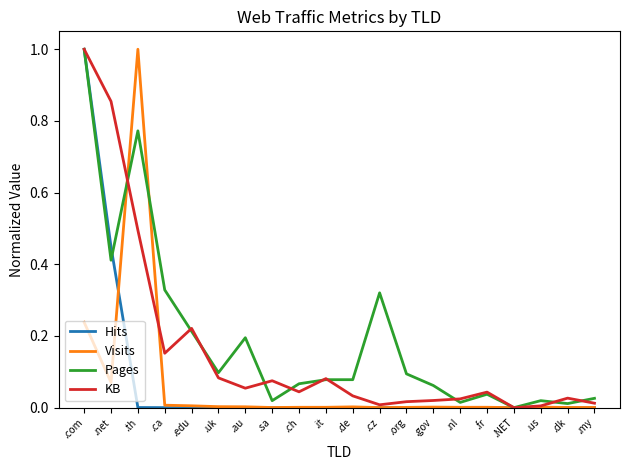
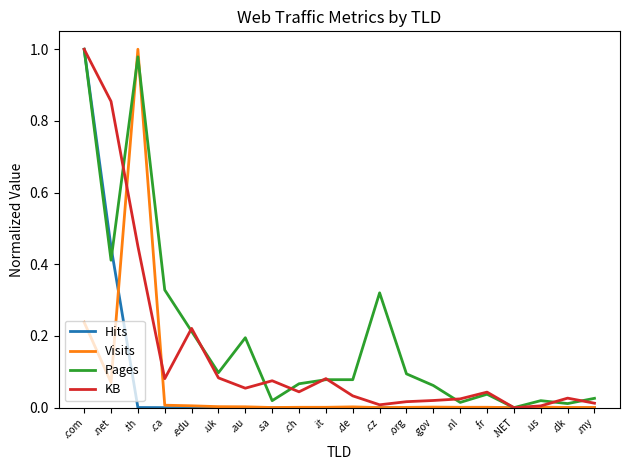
  {
    "Hits": {
      ".net": 0.45,
      ".th": 0.00
    },
    "Visits": {
      ".th": 1.00
    },
    "Pages": {
      ".net": 0.41,
-     ".th": 0.77,
+     ".th": 0.98,
      ".ca": 0.33,
      ".edu": 0.21,
      ".uk": 0.10,
      ".au": 0.20,
      ".sa": 0.02,
      ".ch": 0.07,
      ".de": 0.08,
      ".cz": 0.32,
      ".org": 0.09,
      ".gov": 0.06,
      ".nl": 0.01,
      ".us": 0.02,
      ".dk": 0.01,
      ".my": 0.03
    },
    "KB": {
      ".net": 0.85,
-     ".th": 0.50,
-     ".ca": 0.15,
+     ".th": 0.45,
+     ".ca": 0.08,
      ".edu": 0.22,
      ".uk": 0.08,
      ".au": 0.05,
      ".sa": 0.08,
      ".ch": 0.04,
      ".de": 0.03,
      ".cz": 0.01,
      ".org": 0.02,
      ".gov": 0.02,
      ".nl": 0.02,
      ".dk": 0.03,
      ".my": 0.01
    }
  }
